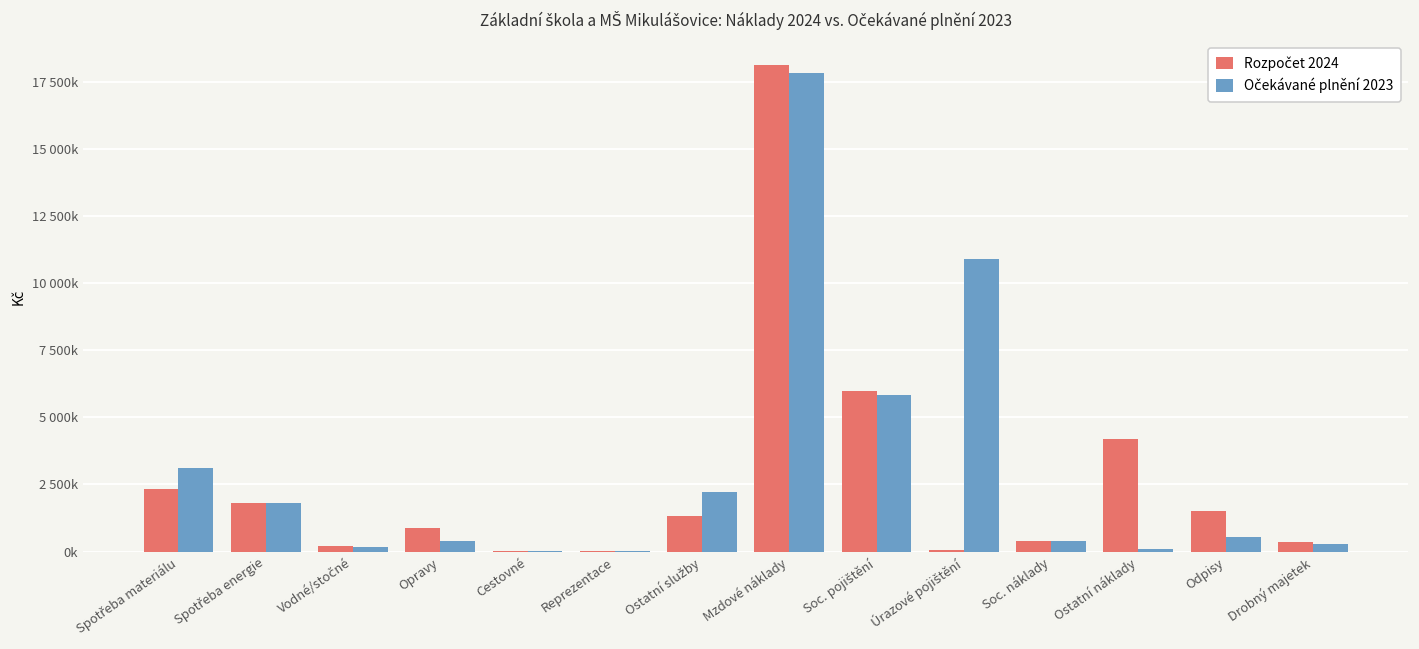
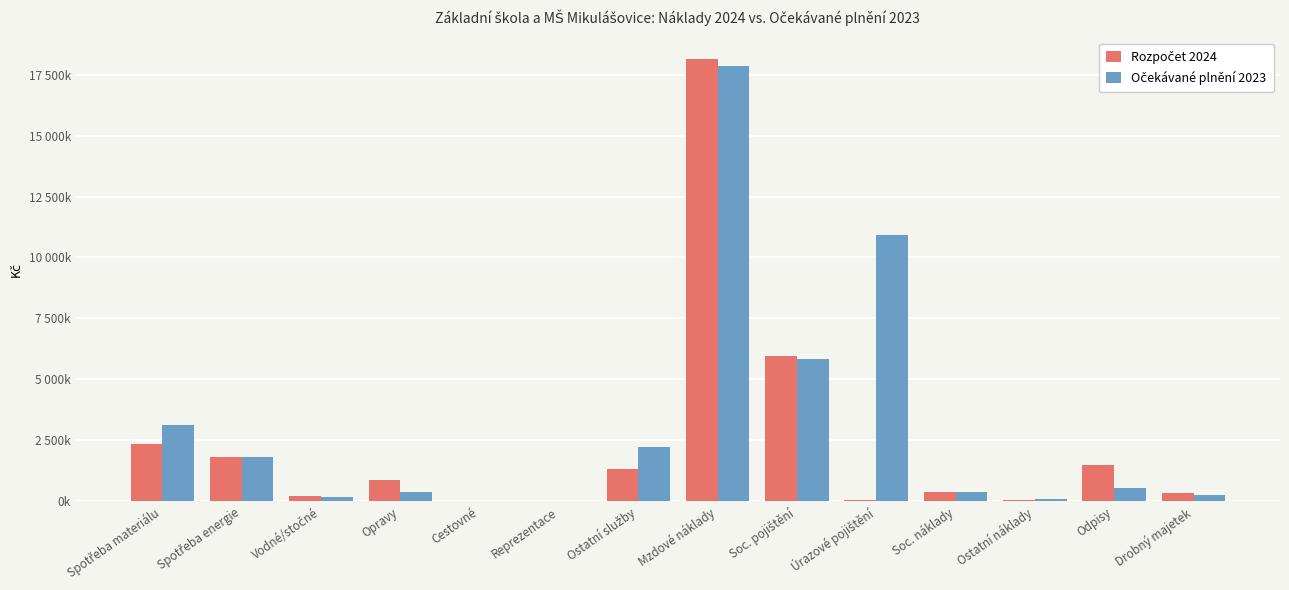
  {
    "Rozpočet 2024": {
      "Spotřeba materiálu": 2300000,
      "Spotřeba energie": 1800000,
      "Vodné/stočné": 200000,
      "Opravy": 900000,
      "Ostatní služby": 1300000,
      "Mzdové náklady": 18100000,
      "Soc. pojištění": 6000000,
      "Soc. náklady": 400000,
-     "Ostatní náklady": 4200000,
+     "Ostatní náklady": 100000,
      "Odpisy": 1500000,
      "Drobný majetek": 400000
    },
    "Očekávané plnění 2023": {
      "Spotřeba materiálu": 3100000,
      "Spotřeba energie": 1800000,
      "Vodné/stočné": 200000,
      "Opravy": 400000,
      "Ostatní služby": 2200000,
      "Mzdové náklady": 17800000,
      "Soc. pojištění": 5800000,
      "Úrazové pojištění": 10900000,
      "Soc. náklady": 400000,
      "Odpisy": 600000,
      "Drobný majetek": 300000
    }
  }
